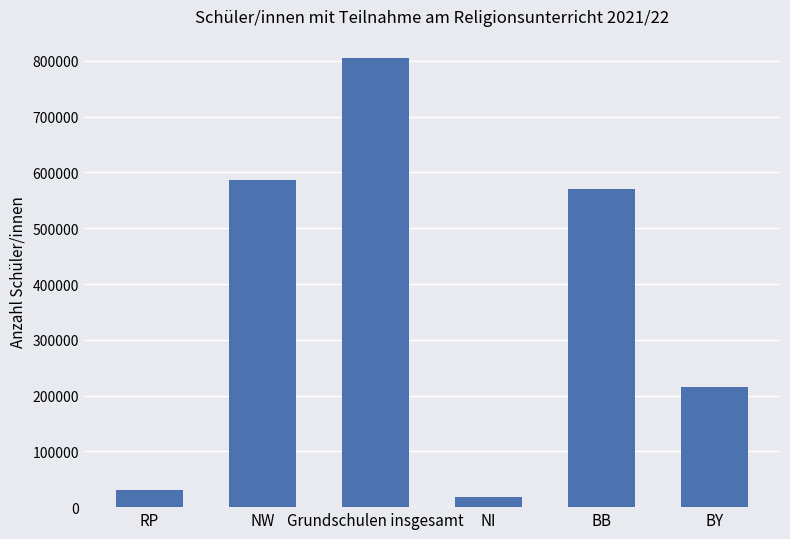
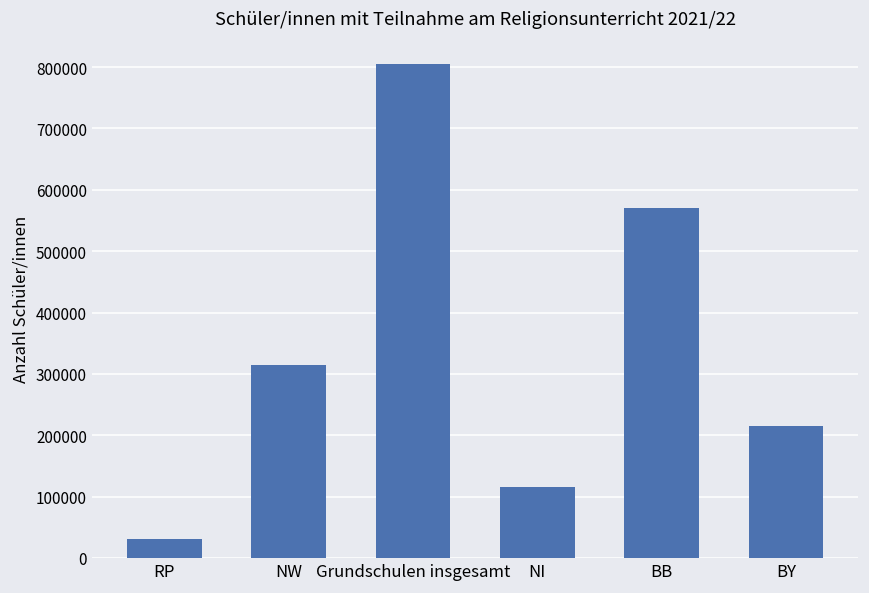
  {
    "RP": 30000,
-   "NW": 590000,
+   "NW": 310000,
    "Grundschulen insgesamt": 800000,
-   "NI": 20000,
+   "NI": 120000,
    "BB": 570000,
    "BY": 220000
  }
